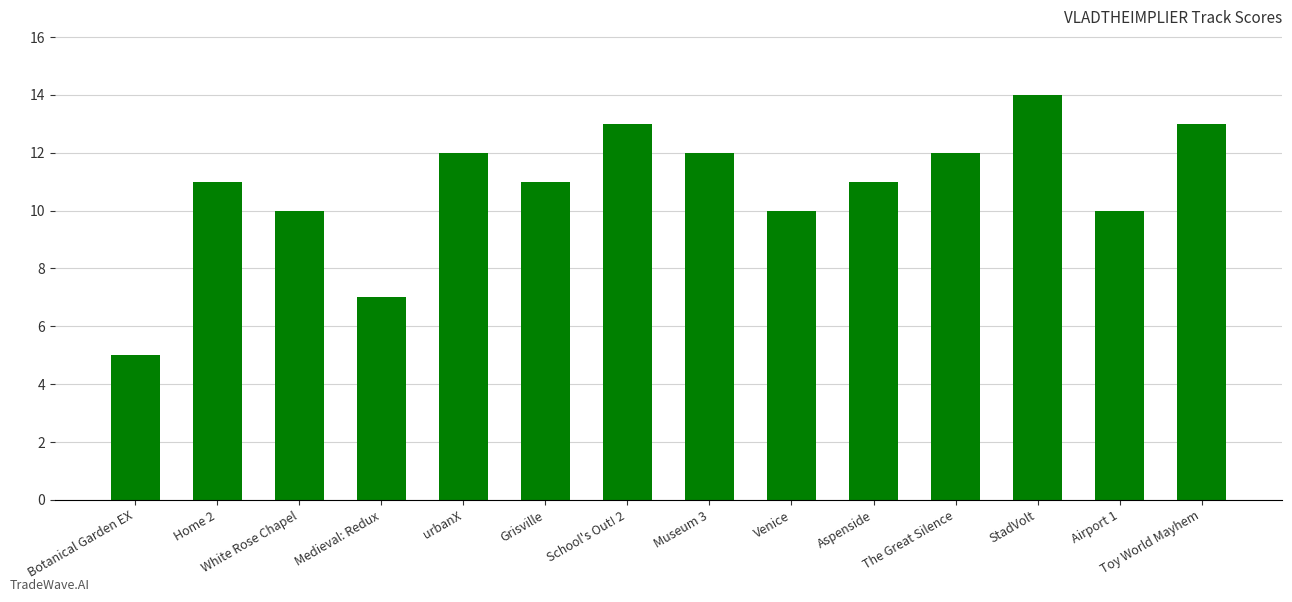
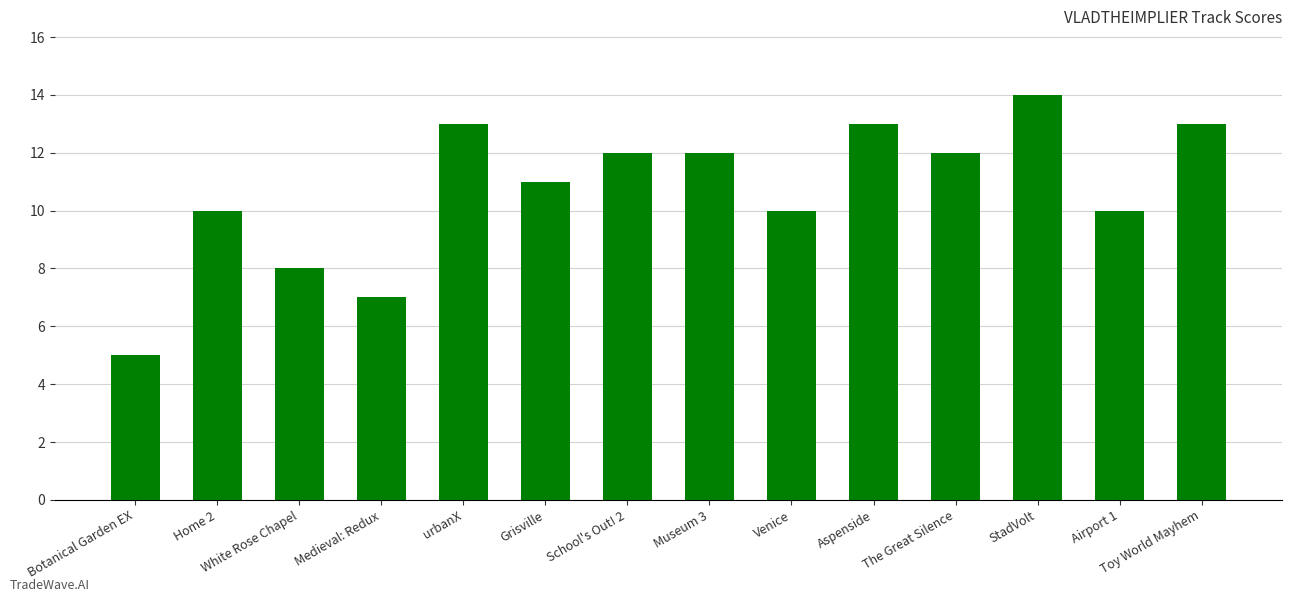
  {
    "Botanical Garden EX": 5,
-   "Home 2": 11,
-   "White Rose Chapel": 10,
+   "Home 2": 10,
+   "White Rose Chapel": 8,
    "Medieval: Redux": 7,
-   "urbanX": 12,
+   "urbanX": 13,
    "Grisville": 11,
-   "School's Out! 2": 13,
+   "School's Out! 2": 12,
    "Museum 3": 12,
    "Venice": 10,
-   "Aspenside": 11,
+   "Aspenside": 13,
    "The Great Silence": 12,
    "StadVolt": 14,
    "Airport 1": 10,
    "Toy World Mayhem": 13
  }
